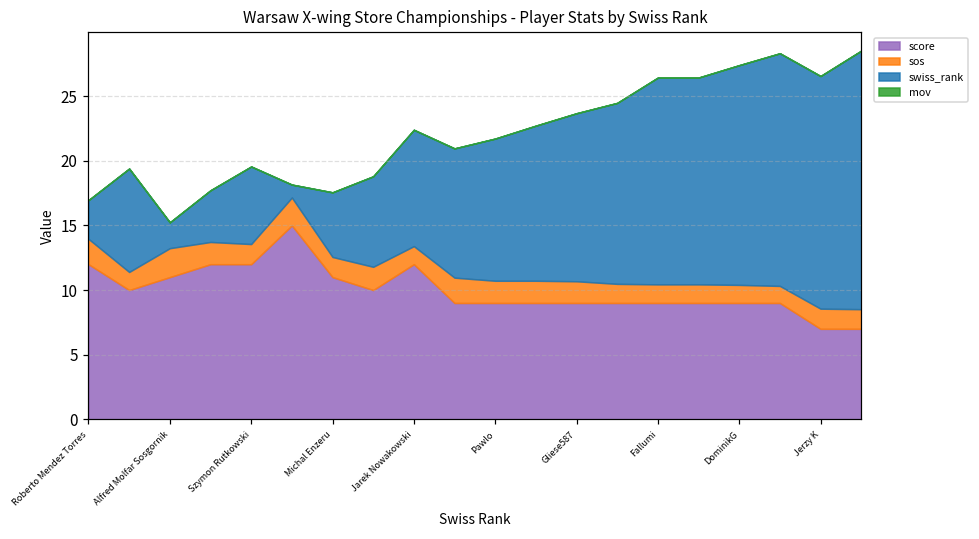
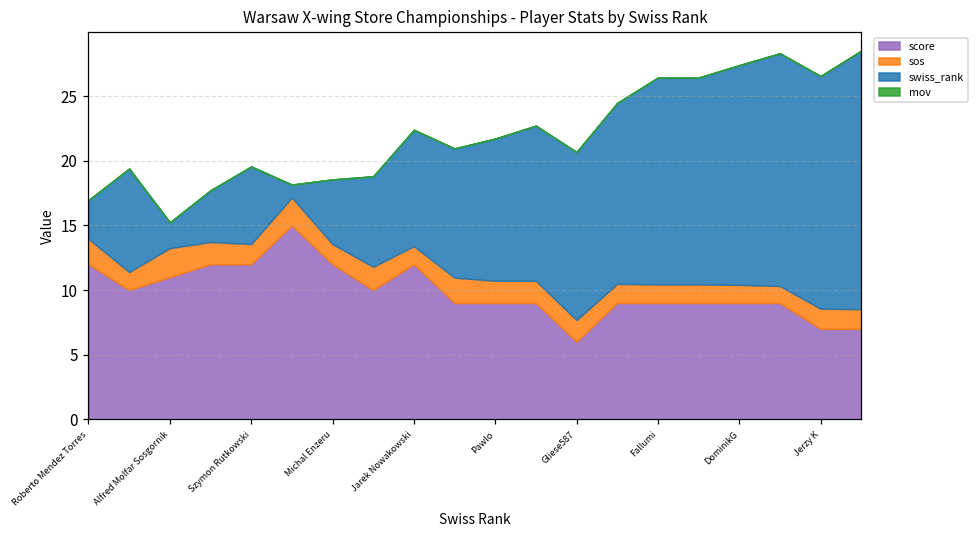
  {
    "score": {
      "Roberto Mendez Torres": 12,
      "Alfred Molfar Sosgornik": 11,
      "Szymon Rutkowski": 12,
-     "Michal Enzeru": 11,
+     "Michal Enzeru": 12,
      "Jarek Nowakowski": 12,
      "Pawlo": 9,
-     "Gliese587": 9,
+     "Gliese587": 6,
      "Fallumi": 9,
      "DominikG": 9,
      "Jerzy K": 7
    },
    "sos": {
      "Roberto Mendez Torres": 2,
      "Alfred Molfar Sosgornik": 2.2,
      "Szymon Rutkowski": 1.6,
      "Michal Enzeru": 1.6,
      "Jarek Nowakowski": 1.4,
      "Pawlo": 1.7,
      "Gliese587": 1.7,
      "Fallumi": 1.4,
      "DominikG": 1.4,
      "Jerzy K": 1.6
    }
  }
